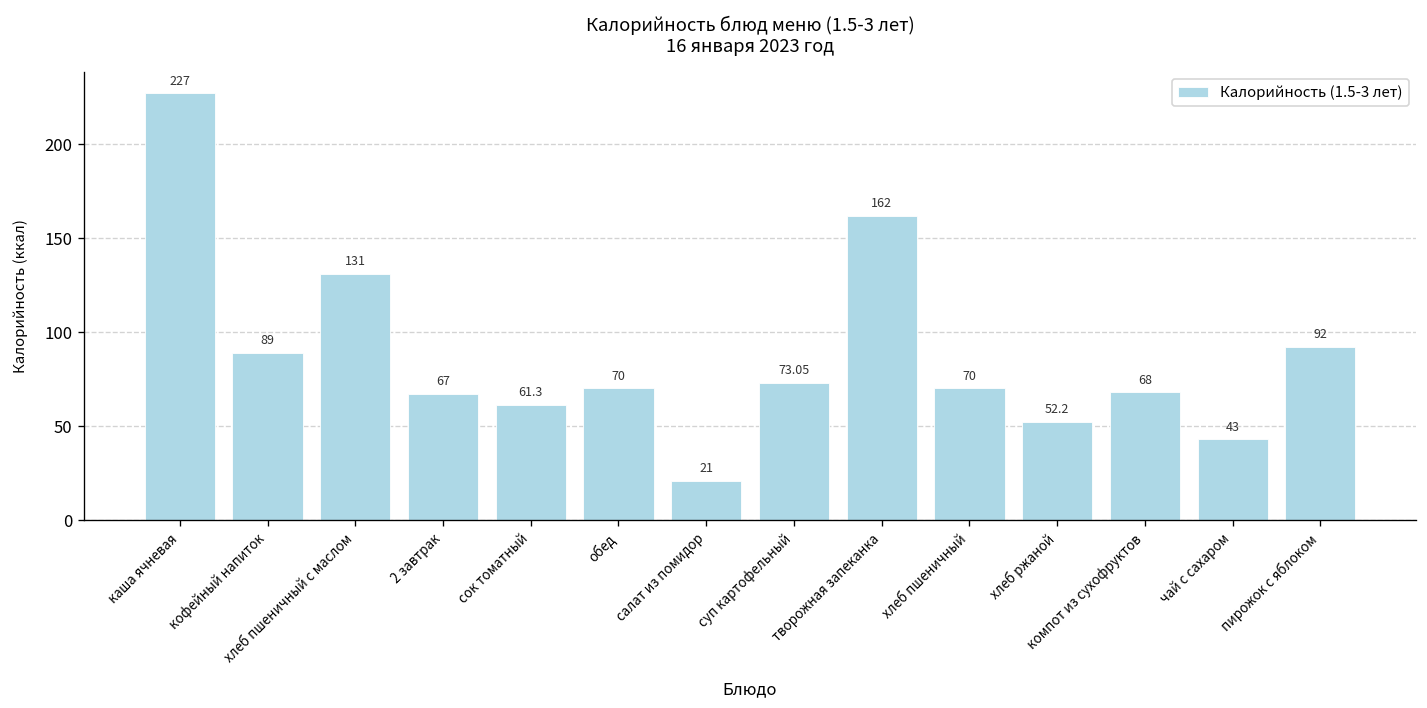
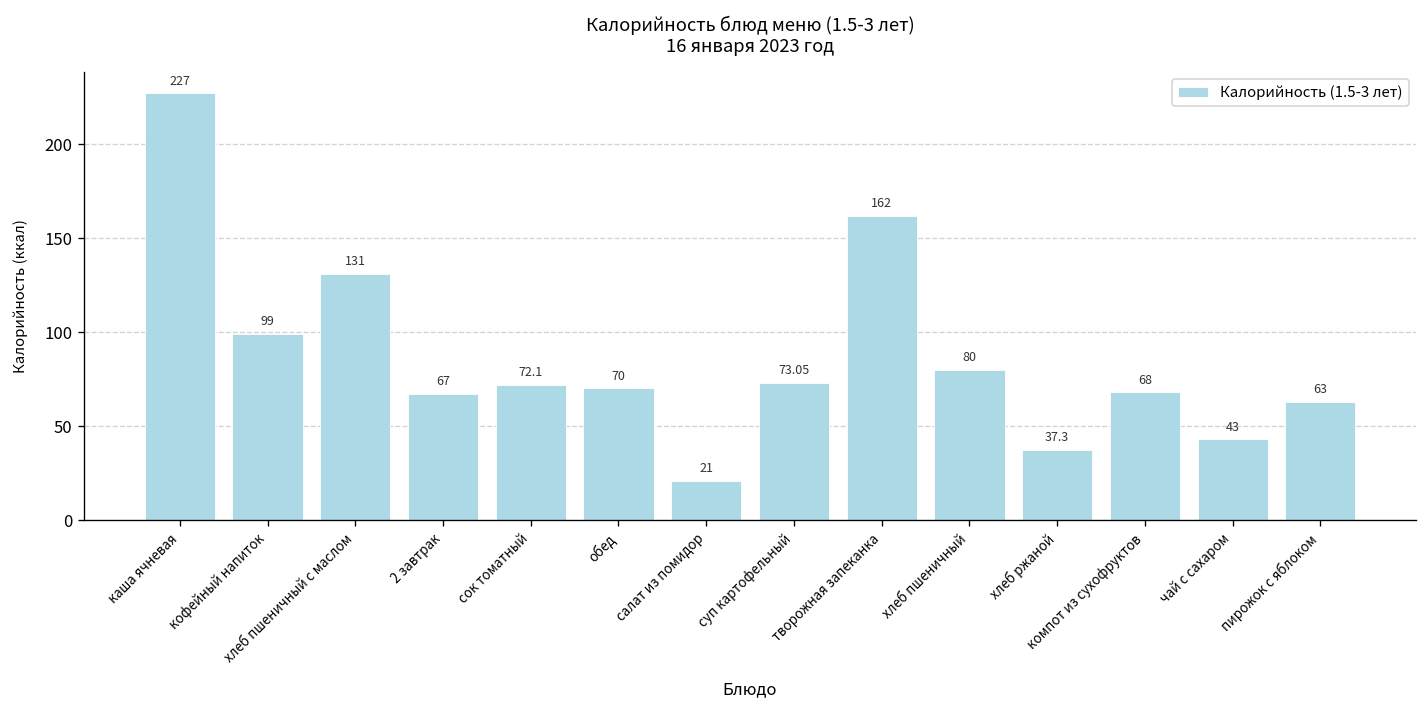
  {
    "каша ячневая": 227,
-   "кофейный напиток": 89,
+   "кофейный напиток": 99,
    "хлеб пшеничный с маслом": 131,
    "2 завтрак": 67,
-   "сок томатный": 61.3,
+   "сок томатный": 72.1,
    "обед": 70,
    "салат из помидор": 21,
    "суп картофельный": 73.05,
    "творожная запеканка": 162,
-   "хлеб пшеничный": 70,
-   "хлеб ржаной": 52.2,
+   "хлеб пшеничный": 80,
+   "хлеб ржаной": 37.3,
    "компот из сухофруктов": 68,
    "чай с сахаром": 43,
-   "пирожок с яблоком": 92
+   "пирожок с яблоком": 63
  }
